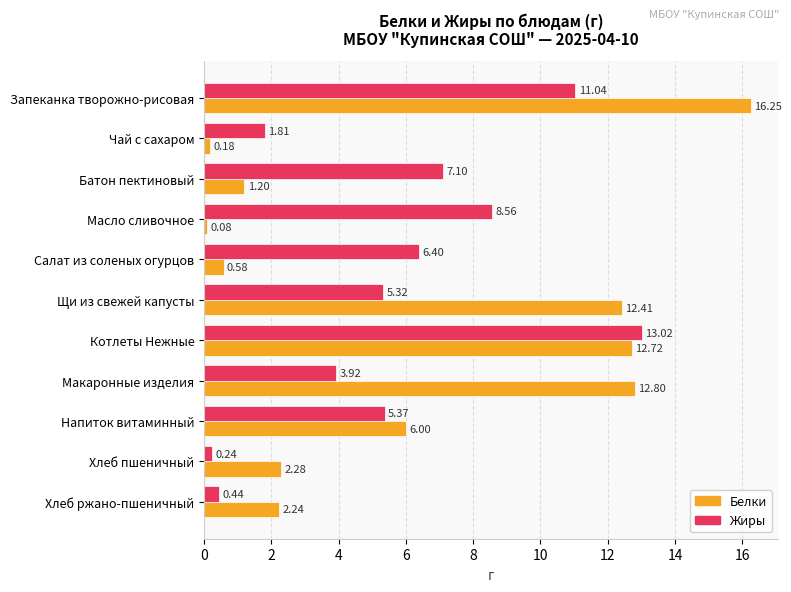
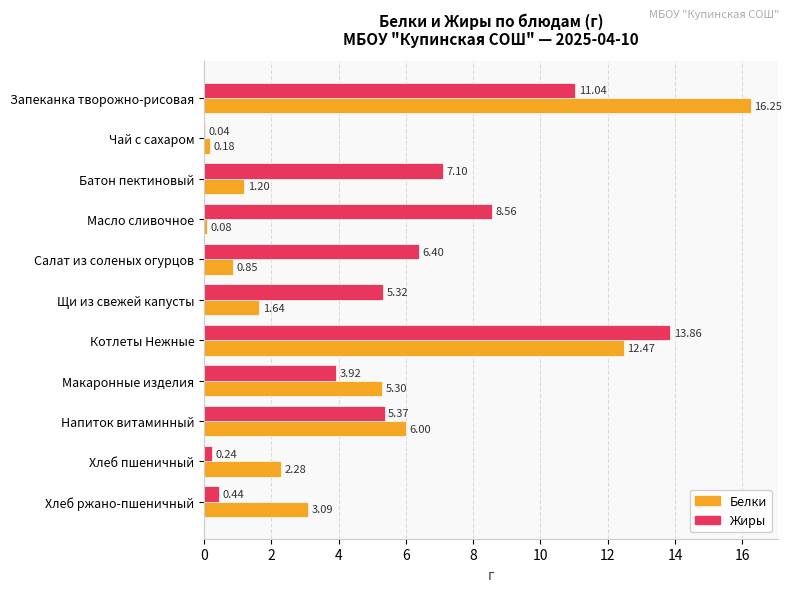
  {
    "Белки": {
      "Запеканка творожно-рисовая": 16.25,
      "Чай с сахаром": 0.18,
      "Батон пектиновый": 1.20,
      "Масло сливочное": 0.08,
-     "Салат из соленых огурцов": 0.58,
-     "Щи из свежей капусты": 12.41,
-     "Котлеты Нежные": 12.72,
-     "Макаронные изделия": 12.80,
+     "Салат из соленых огурцов": 0.85,
+     "Щи из свежей капусты": 1.64,
+     "Котлеты Нежные": 12.47,
+     "Макаронные изделия": 5.30,
      "Напиток витаминный": 6.00,
      "Хлеб пшеничный": 2.28,
-     "Хлеб ржано-пшеничный": 2.24
+     "Хлеб ржано-пшеничный": 3.09
    },
    "Жиры": {
      "Запеканка творожно-рисовая": 11.04,
-     "Чай с сахаром": 1.81,
+     "Чай с сахаром": 0.04,
      "Батон пектиновый": 7.10,
      "Масло сливочное": 8.56,
      "Салат из соленых огурцов": 6.40,
      "Щи из свежей капусты": 5.32,
-     "Котлеты Нежные": 13.02,
+     "Котлеты Нежные": 13.86,
      "Макаронные изделия": 3.92,
      "Напиток витаминный": 5.37,
      "Хлеб пшеничный": 0.24,
      "Хлеб ржано-пшеничный": 0.44
    }
  }
